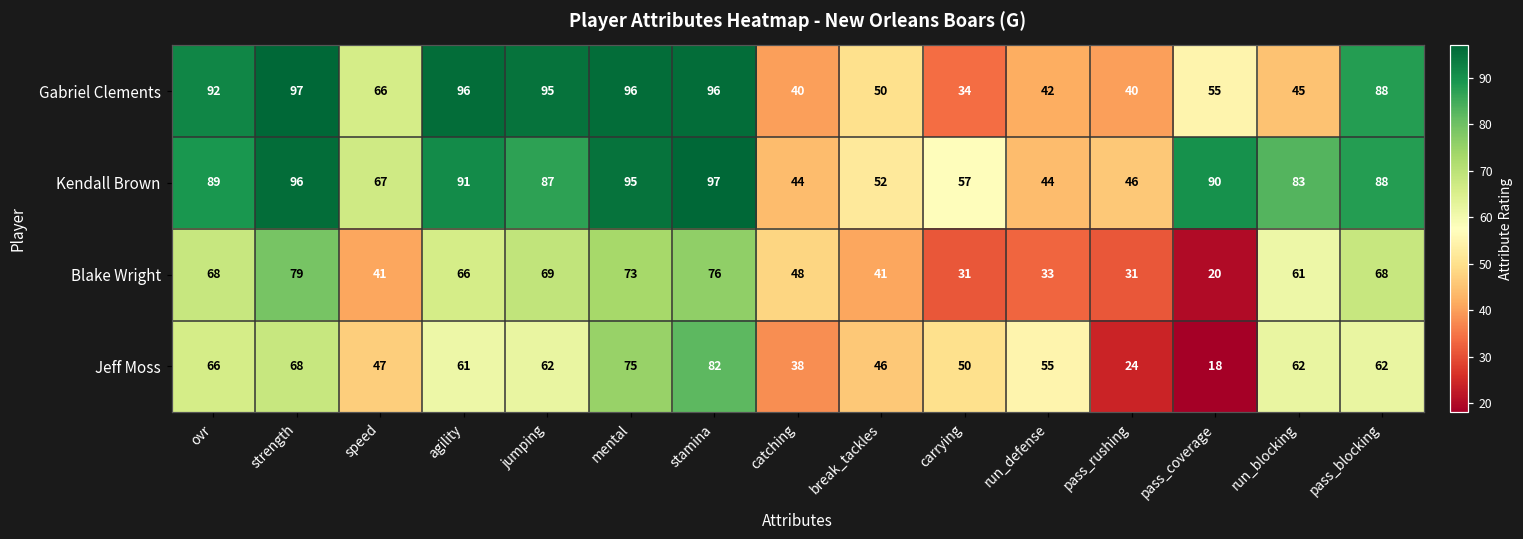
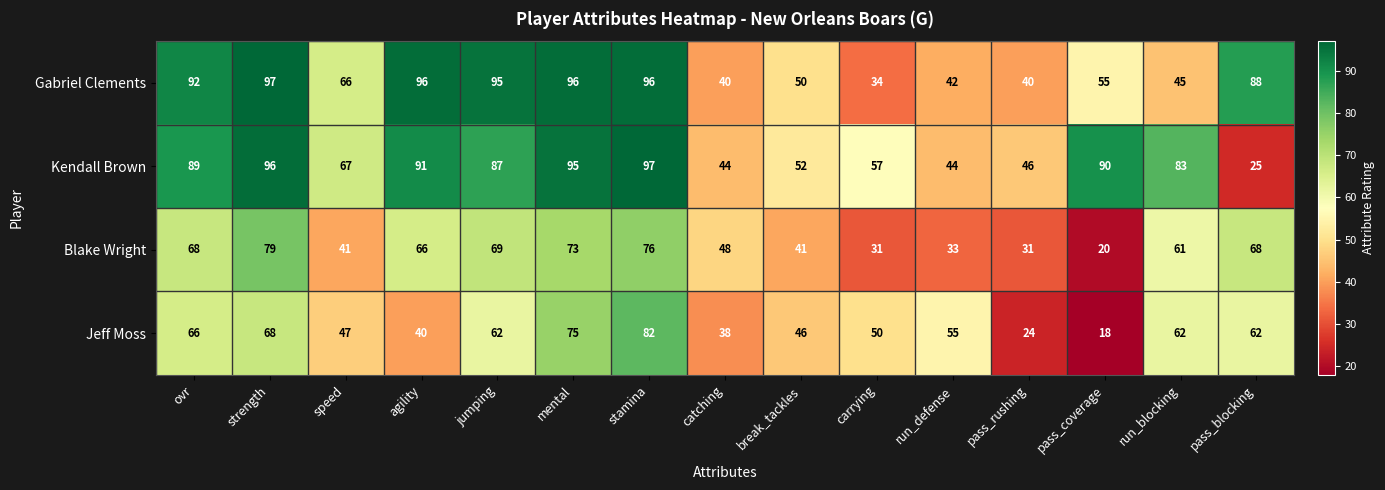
  {
    "Gabriel Clements": {
      "ovr": 92,
      "strength": 97,
      "speed": 66,
      "agility": 96,
      "jumping": 95,
      "mental": 96,
      "stamina": 96,
      "catching": 40,
      "break_tackles": 50,
      "carrying": 34,
      "run_defense": 42,
      "pass_rushing": 40,
      "pass_coverage": 55,
      "run_blocking": 45,
      "pass_blocking": 88
    },
    "Kendall Brown": {
      "ovr": 89,
      "strength": 96,
      "speed": 67,
      "agility": 91,
      "jumping": 87,
      "mental": 95,
      "stamina": 97,
      "catching": 44,
      "break_tackles": 52,
      "carrying": 57,
      "run_defense": 44,
      "pass_rushing": 46,
      "pass_coverage": 90,
      "run_blocking": 83,
-     "pass_blocking": 88
+     "pass_blocking": 25
    },
    "Blake Wright": {
      "ovr": 68,
      "strength": 79,
      "speed": 41,
      "agility": 66,
      "jumping": 69,
      "mental": 73,
      "stamina": 76,
      "catching": 48,
      "break_tackles": 41,
      "carrying": 31,
      "run_defense": 33,
      "pass_rushing": 31,
      "pass_coverage": 20,
      "run_blocking": 61,
      "pass_blocking": 68
    },
    "Jeff Moss": {
      "ovr": 66,
      "strength": 68,
      "speed": 47,
-     "agility": 61,
+     "agility": 40,
      "jumping": 62,
      "mental": 75,
      "stamina": 82,
      "catching": 38,
      "break_tackles": 46,
      "carrying": 50,
      "run_defense": 55,
      "pass_rushing": 24,
      "pass_coverage": 18,
      "run_blocking": 62,
      "pass_blocking": 62
    }
  }
